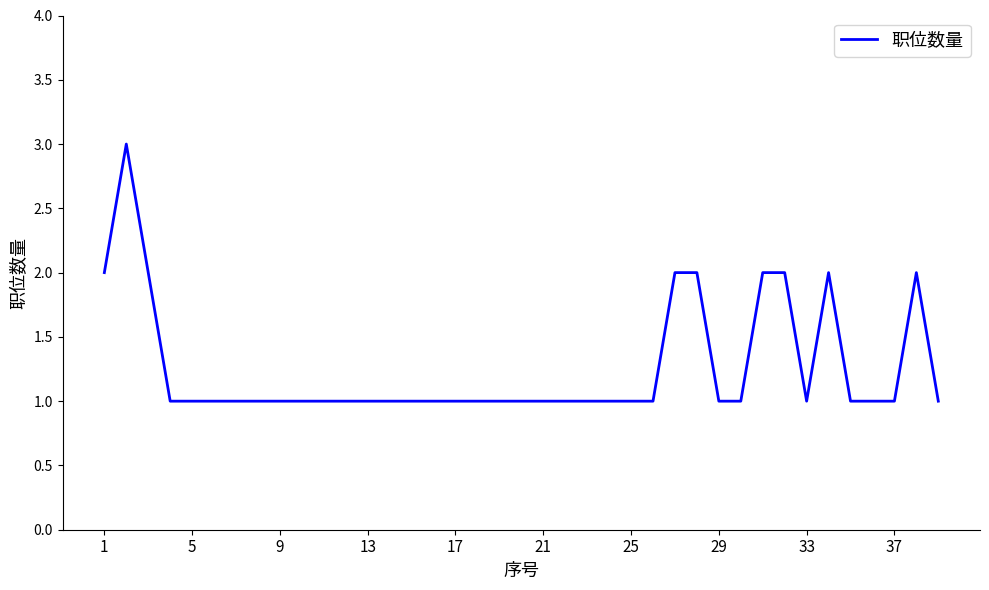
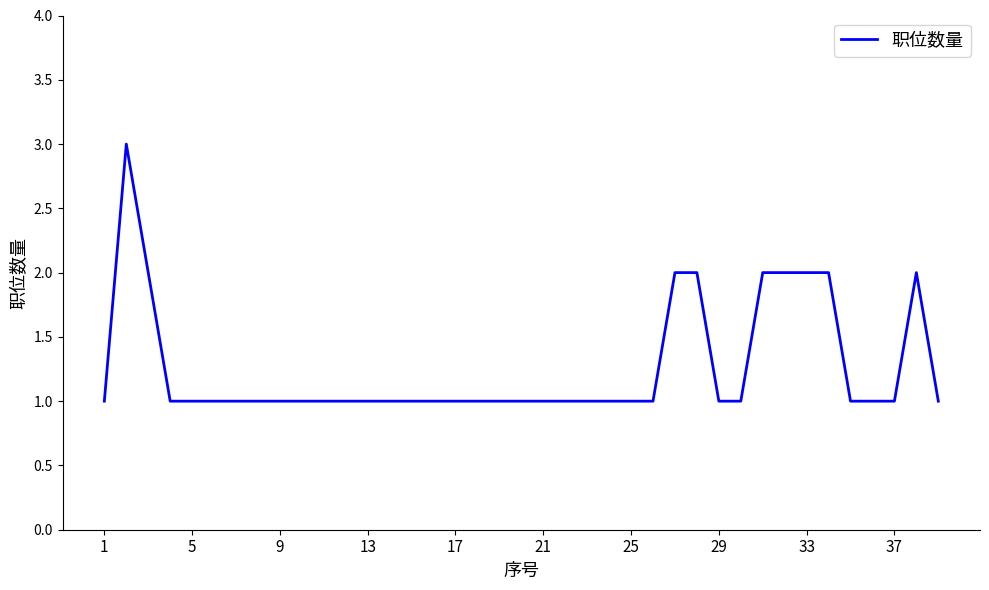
  {
-   "1": 2,
+   "1": 1,
    "5": 1,
    "9": 1,
    "13": 1,
    "17": 1,
    "21": 1,
    "25": 1,
    "29": 1,
-   "33": 1,
+   "33": 2,
    "37": 1
  }
